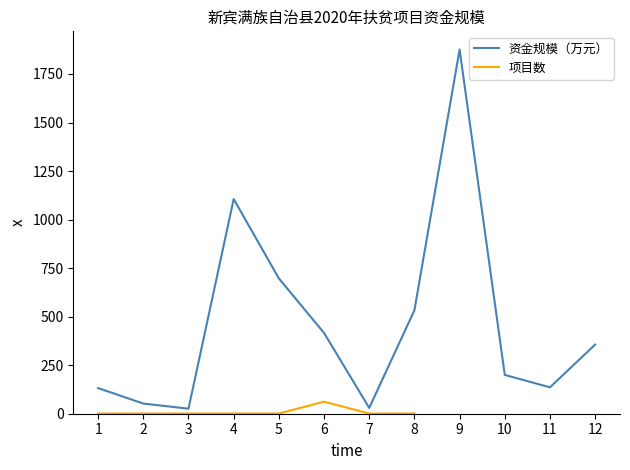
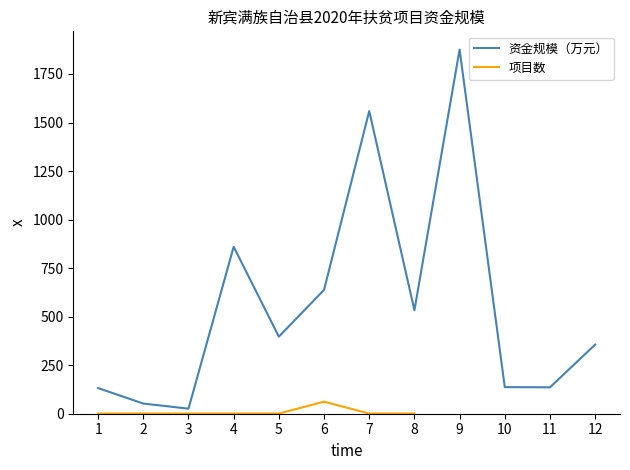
  {
    "资金规模（万元）": {
      "1": 130,
      "2": 50,
      "3": 30,
-     "4": 1110,
-     "5": 700,
-     "6": 420,
-     "7": 30,
+     "4": 860,
+     "5": 400,
+     "6": 640,
+     "7": 1560,
      "8": 530,
      "9": 1880,
-     "10": 200,
+     "10": 140,
      "11": 140,
      "12": 360
    },
    "项目数": {
      "1": 0,
      "2": 0,
      "3": 0,
      "4": 0,
      "5": 0,
      "6": 60,
      "7": 0,
      "8": 0
    }
  }
